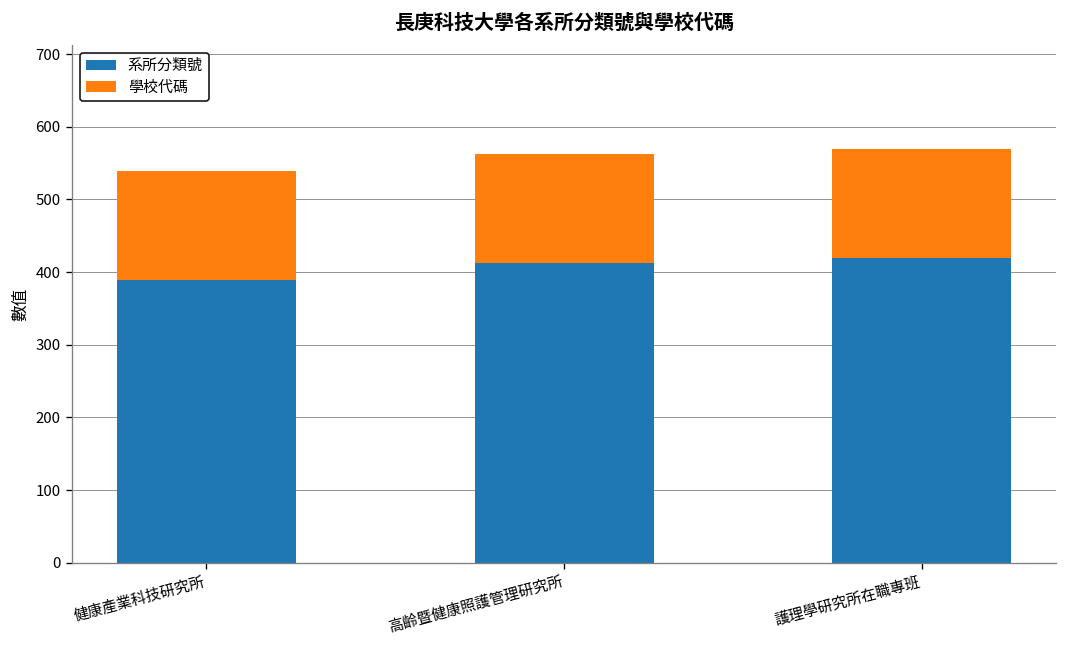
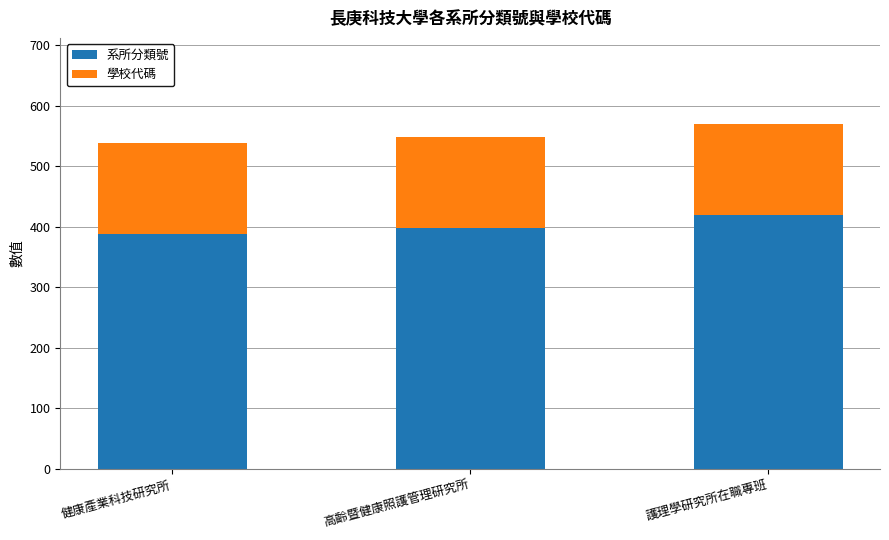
  {
    "系所分類號": {
      "健康產業科技研究所": 390,
-     "高齡暨健康照護管理研究所": 410,
+     "高齡暨健康照護管理研究所": 400,
      "護理學研究所在職專班": 420
    },
    "學校代碼": {
      "健康產業科技研究所": 150,
      "高齡暨健康照護管理研究所": 150,
      "護理學研究所在職專班": 150
    }
  }
